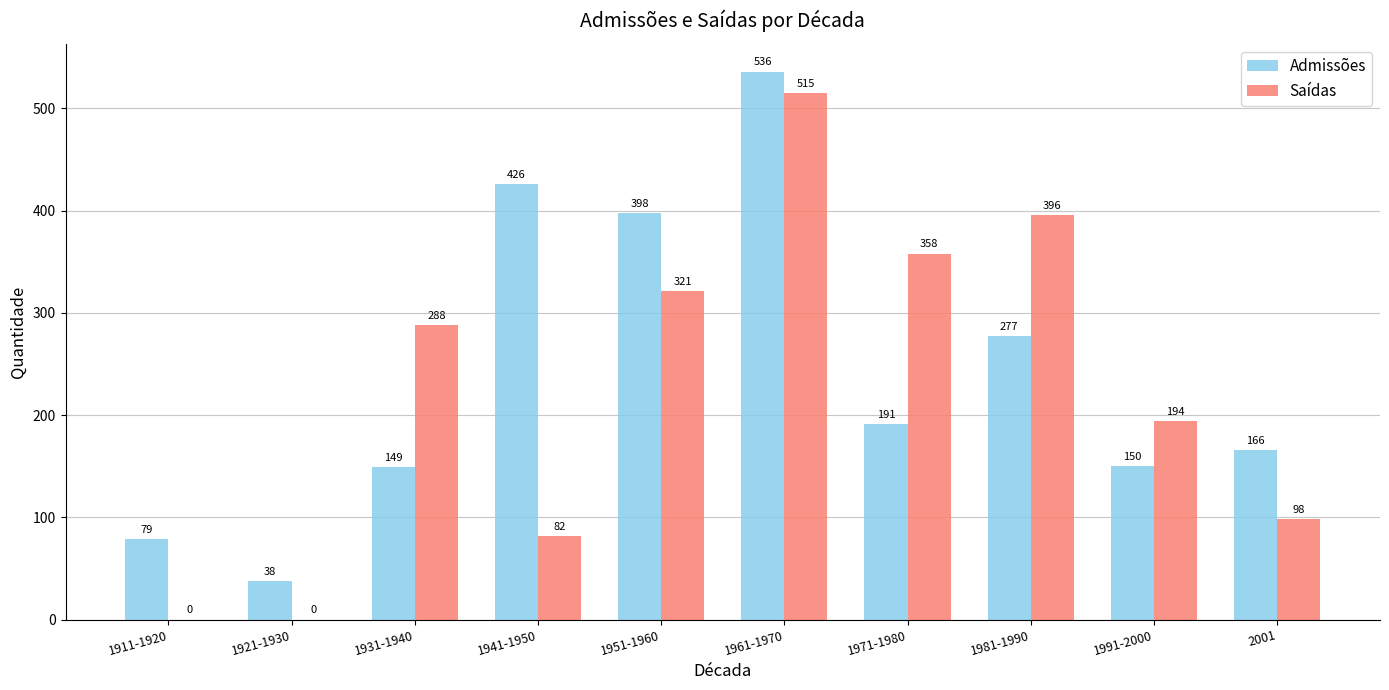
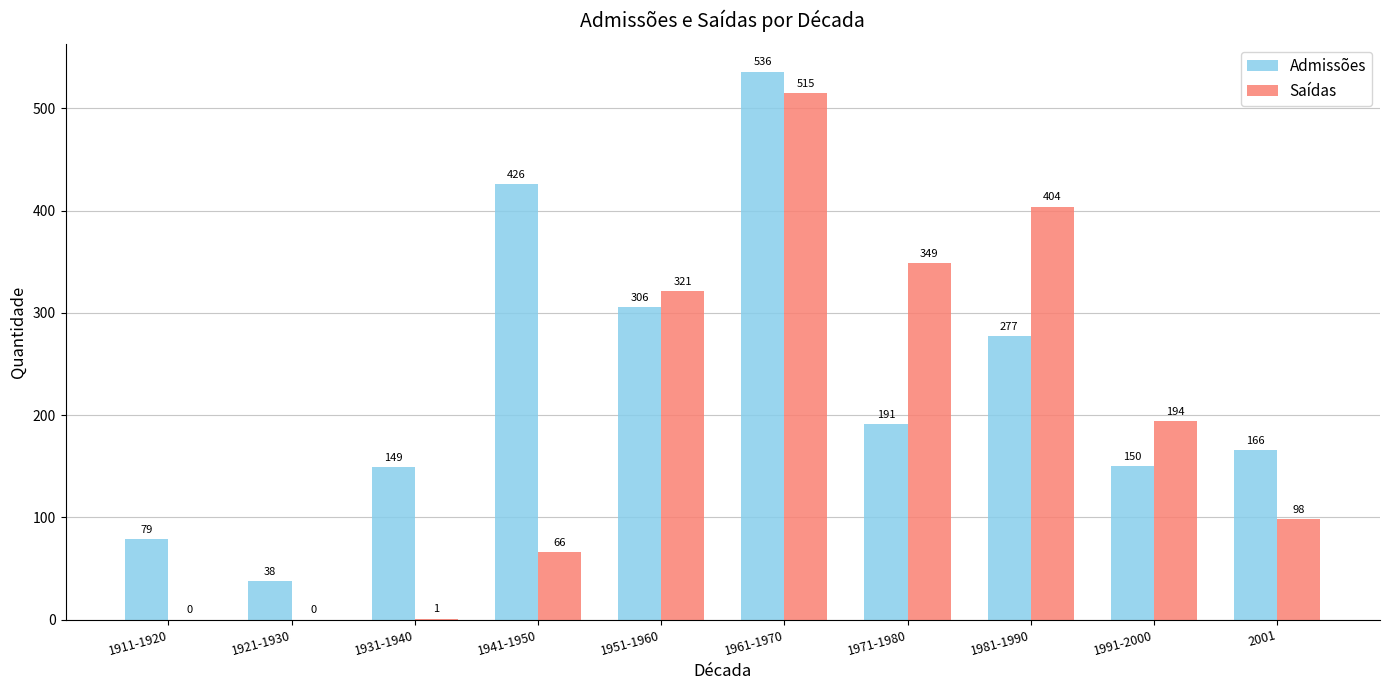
  {
    "Admissões": {
      "1911-1920": 79,
      "1921-1930": 38,
      "1931-1940": 149,
      "1941-1950": 426,
-     "1951-1960": 398,
+     "1951-1960": 306,
      "1961-1970": 536,
      "1971-1980": 191,
      "1981-1990": 277,
      "1991-2000": 150,
      "2001": 166
    },
    "Saídas": {
      "1911-1920": 0,
      "1921-1930": 0,
-     "1931-1940": 288,
-     "1941-1950": 82,
+     "1931-1940": 1,
+     "1941-1950": 66,
      "1951-1960": 321,
      "1961-1970": 515,
-     "1971-1980": 358,
-     "1981-1990": 396,
+     "1971-1980": 349,
+     "1981-1990": 404,
      "1991-2000": 194,
      "2001": 98
    }
  }
